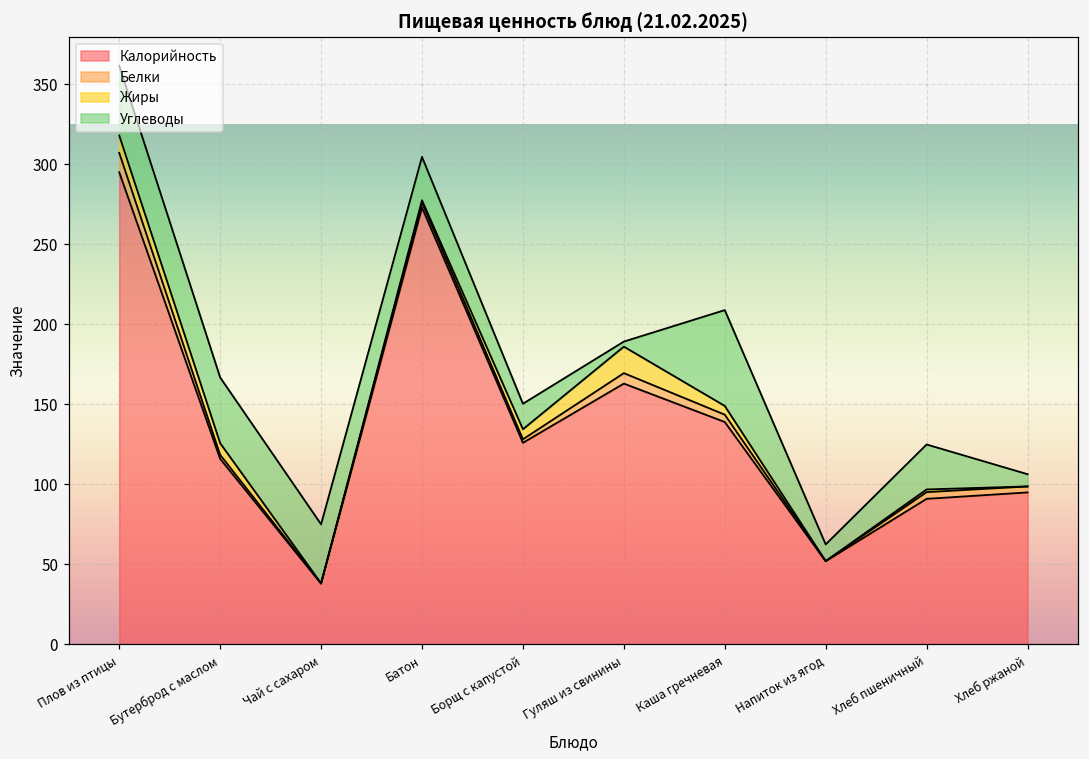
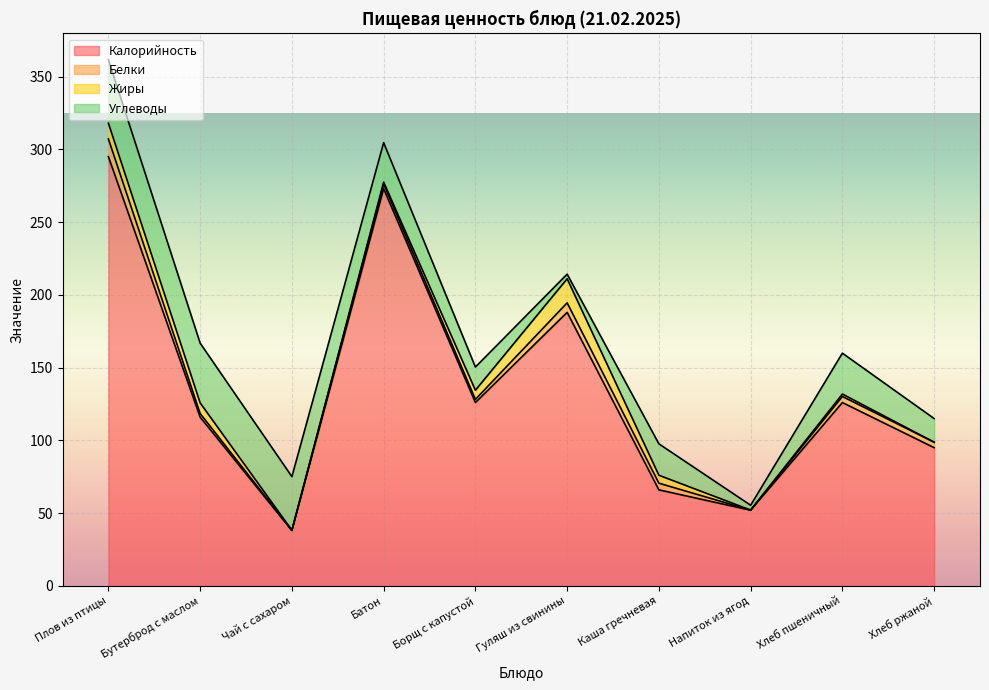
  {
    "Калорийность": {
      "Плов из птицы": 295,
      "Бутерброд с маслом": 116,
      "Батон": 273,
      "Борщ с капустой": 126,
-     "Гуляш из свинины": 163,
-     "Каша гречневая": 139,
-     "Хлеб пшеничный": 91,
+     "Гуляш из свинины": 188,
+     "Каша гречневая": 66,
+     "Хлеб пшеничный": 126,
      "Хлеб ржаной": 95
    },
    "Углеводы": {
      "Бутерброд с маслом": 41,
      "Чай с сахаром": 37,
      "Батон": 27,
      "Борщ с капустой": 16,
      "Гуляш из свинины": 3,
-     "Каша гречневая": 60,
-     "Напиток из ягод": 10,
+     "Каша гречневая": 22,
+     "Напиток из ягод": 3,
      "Хлеб пшеничный": 28,
-     "Хлеб ржаной": 8
+     "Хлеб ржаной": 16
    }
  }
